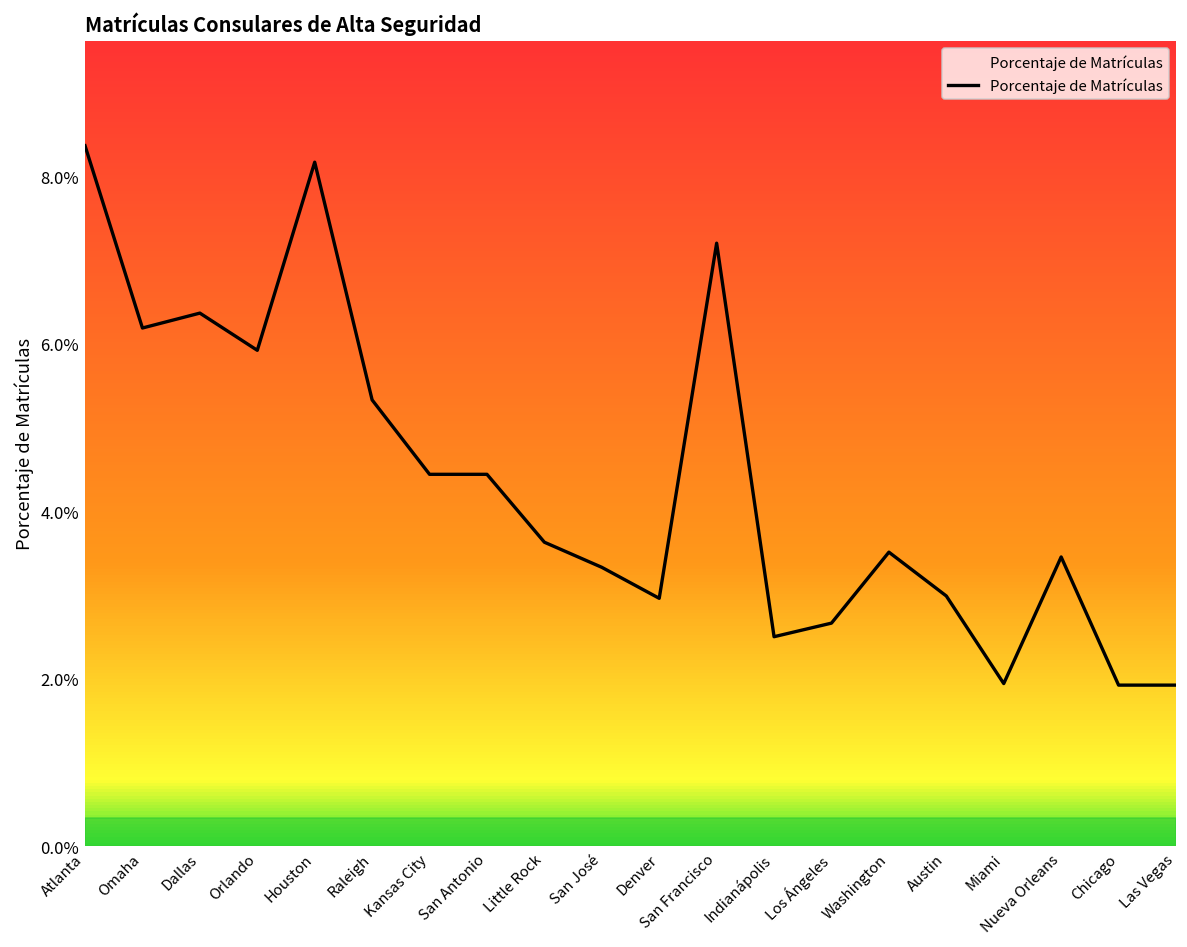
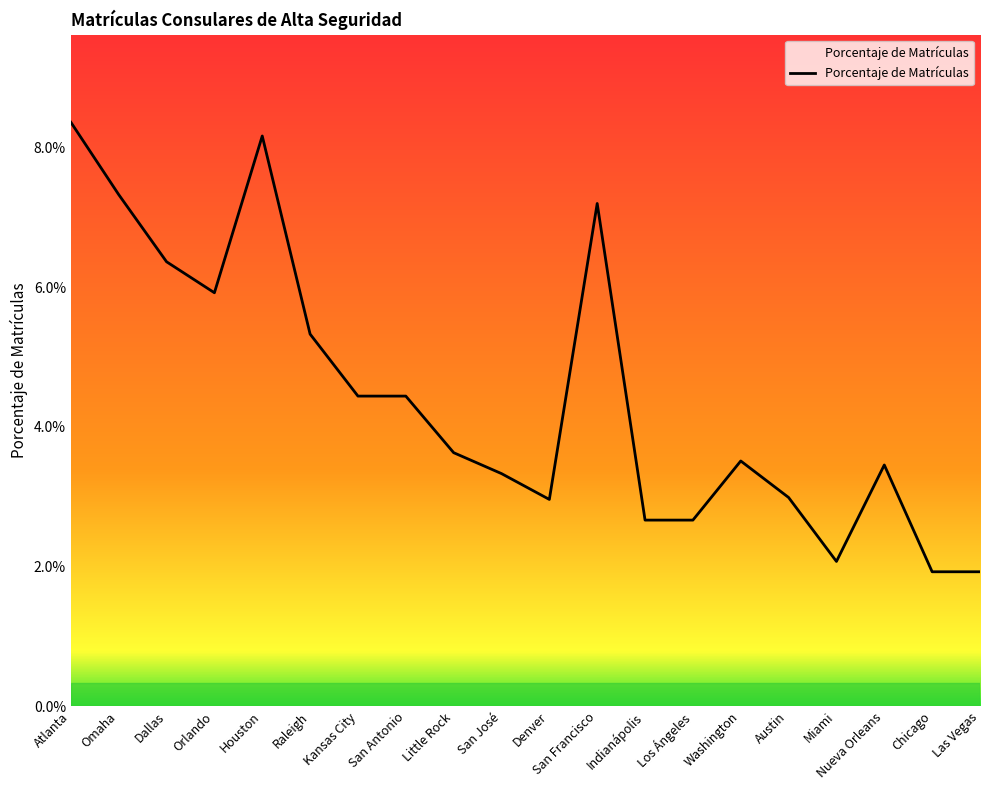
  {
    "Atlanta": "8.4%",
-   "Omaha": "6.2%",
+   "Omaha": "7.3%",
    "Dallas": "6.4%",
    "Orlando": "5.9%",
    "Houston": "8.2%",
    "Raleigh": "5.3%",
    "Kansas City": "4.4%",
    "San Antonio": "4.4%",
    "Little Rock": "3.6%",
    "San José": "3.3%",
    "Denver": "3.0%",
    "San Francisco": "7.2%",
-   "Indianápolis": "2.5%",
+   "Indianápolis": "2.7%",
    "Los Ángeles": "2.7%",
    "Washington": "3.5%",
    "Austin": "3.0%",
-   "Miami": "1.9%",
+   "Miami": "2.1%",
    "Nueva Orleans": "3.5%",
    "Chicago": "1.9%",
    "Las Vegas": "1.9%"
  }
